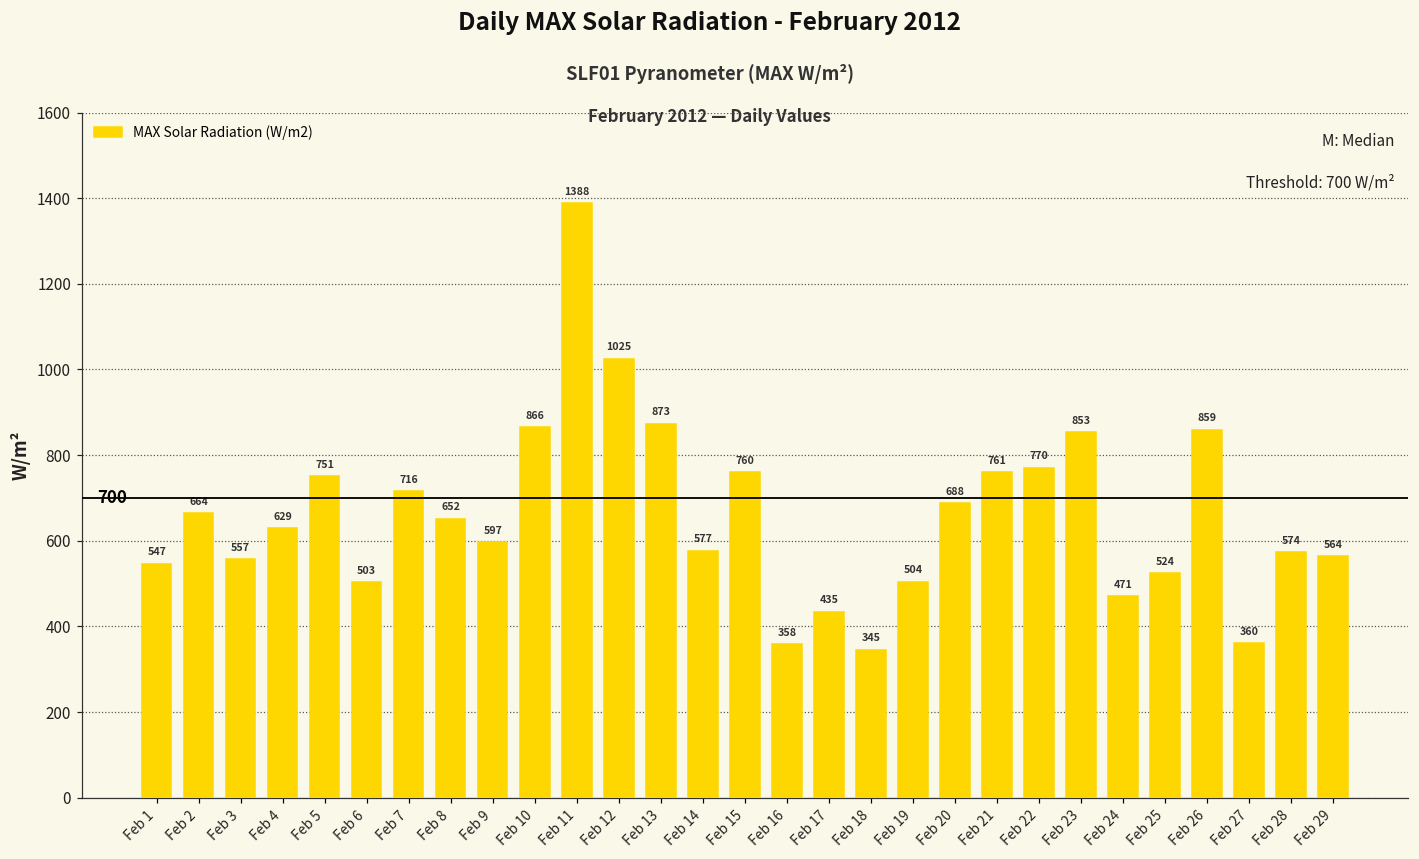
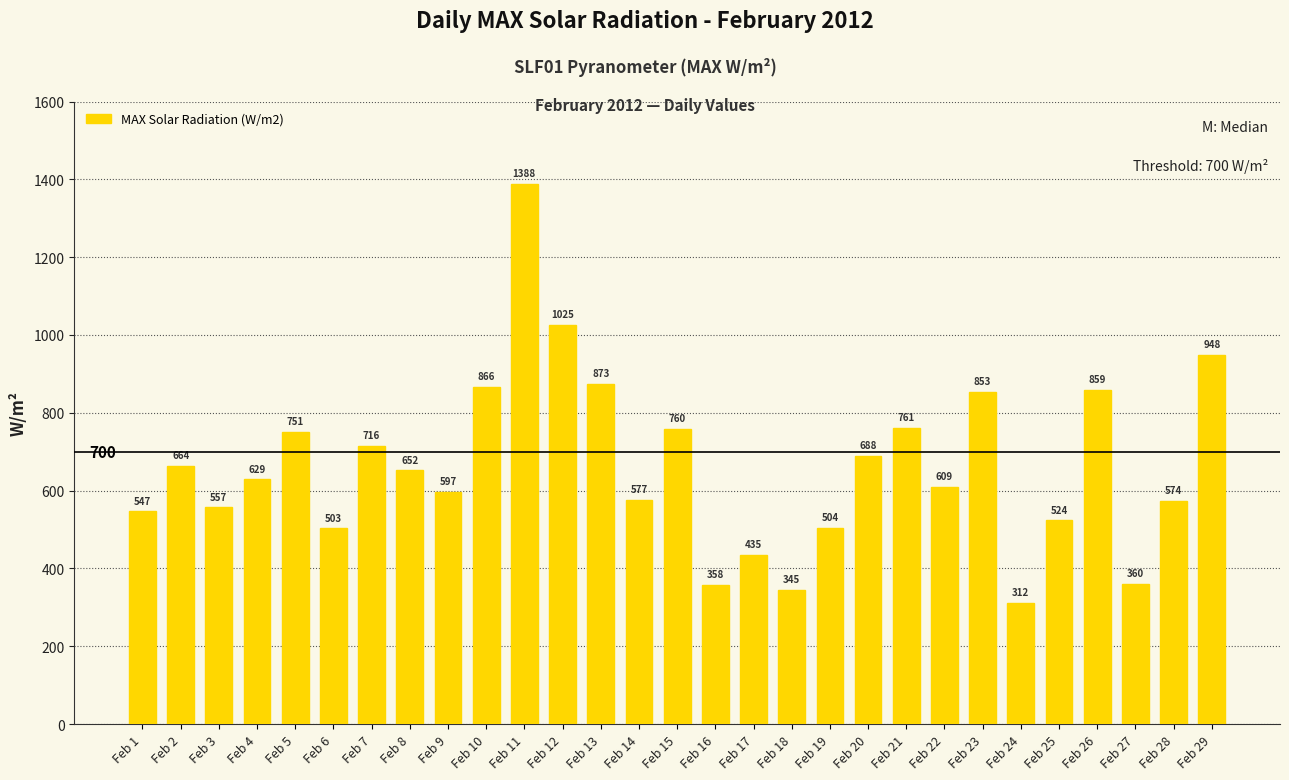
  {
    "Feb 1": 547,
    "Feb 2": 664,
    "Feb 3": 557,
    "Feb 4": 629,
    "Feb 5": 751,
    "Feb 6": 503,
    "Feb 7": 716,
    "Feb 8": 652,
    "Feb 9": 597,
    "Feb 10": 866,
    "Feb 11": 1388,
    "Feb 12": 1025,
    "Feb 13": 873,
    "Feb 14": 577,
    "Feb 15": 760,
    "Feb 16": 358,
    "Feb 17": 435,
    "Feb 18": 345,
    "Feb 19": 504,
    "Feb 20": 688,
    "Feb 21": 761,
-   "Feb 22": 770,
+   "Feb 22": 609,
    "Feb 23": 853,
-   "Feb 24": 471,
+   "Feb 24": 312,
    "Feb 25": 524,
    "Feb 26": 859,
    "Feb 27": 360,
    "Feb 28": 574,
-   "Feb 29": 564
+   "Feb 29": 948
  }
